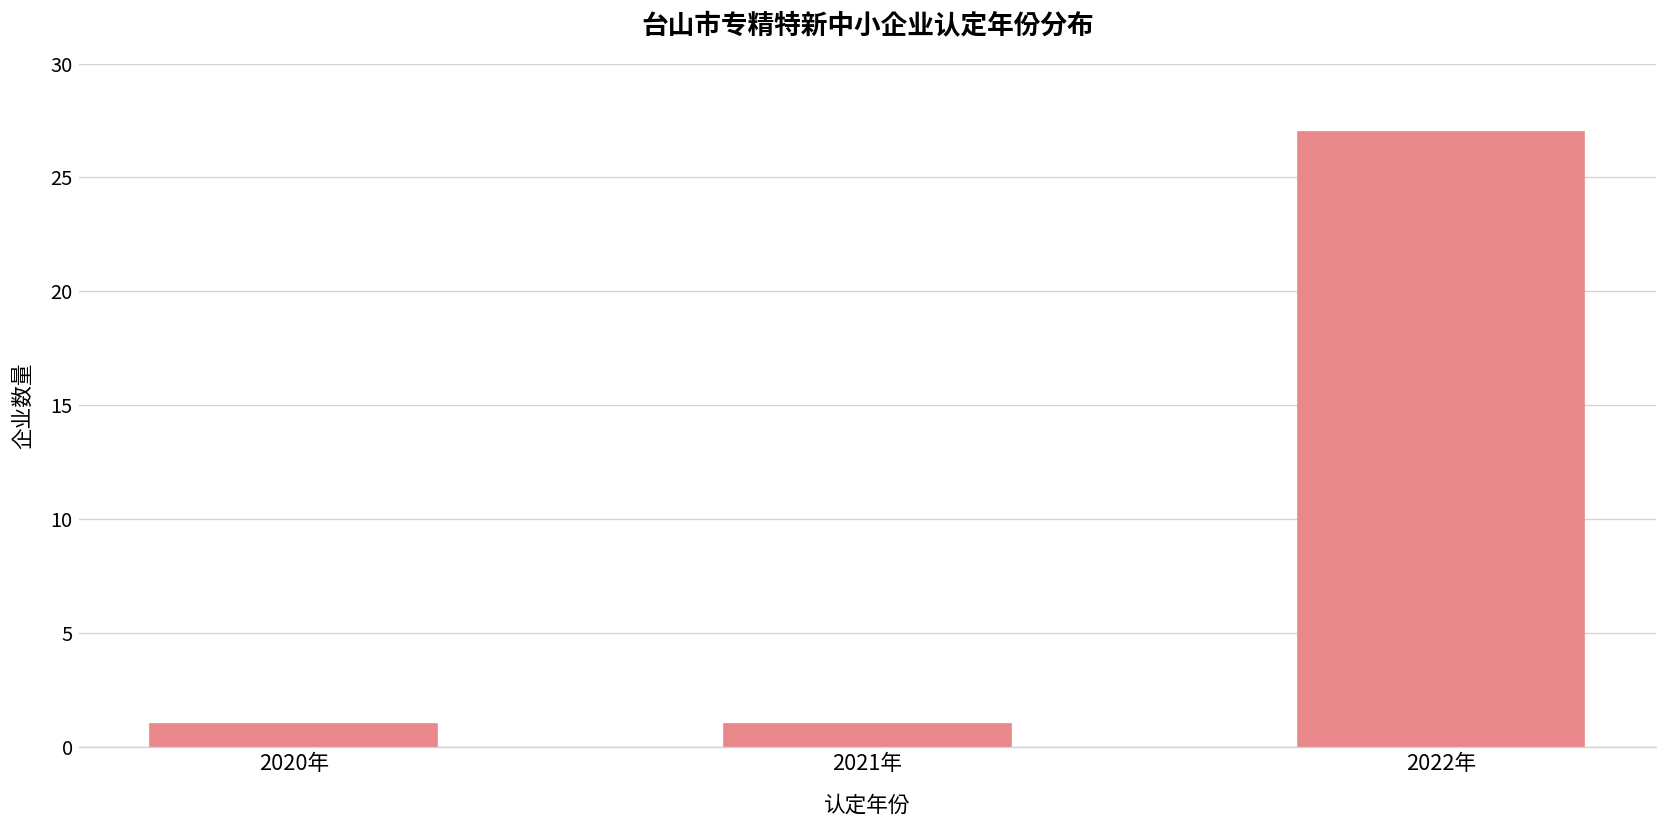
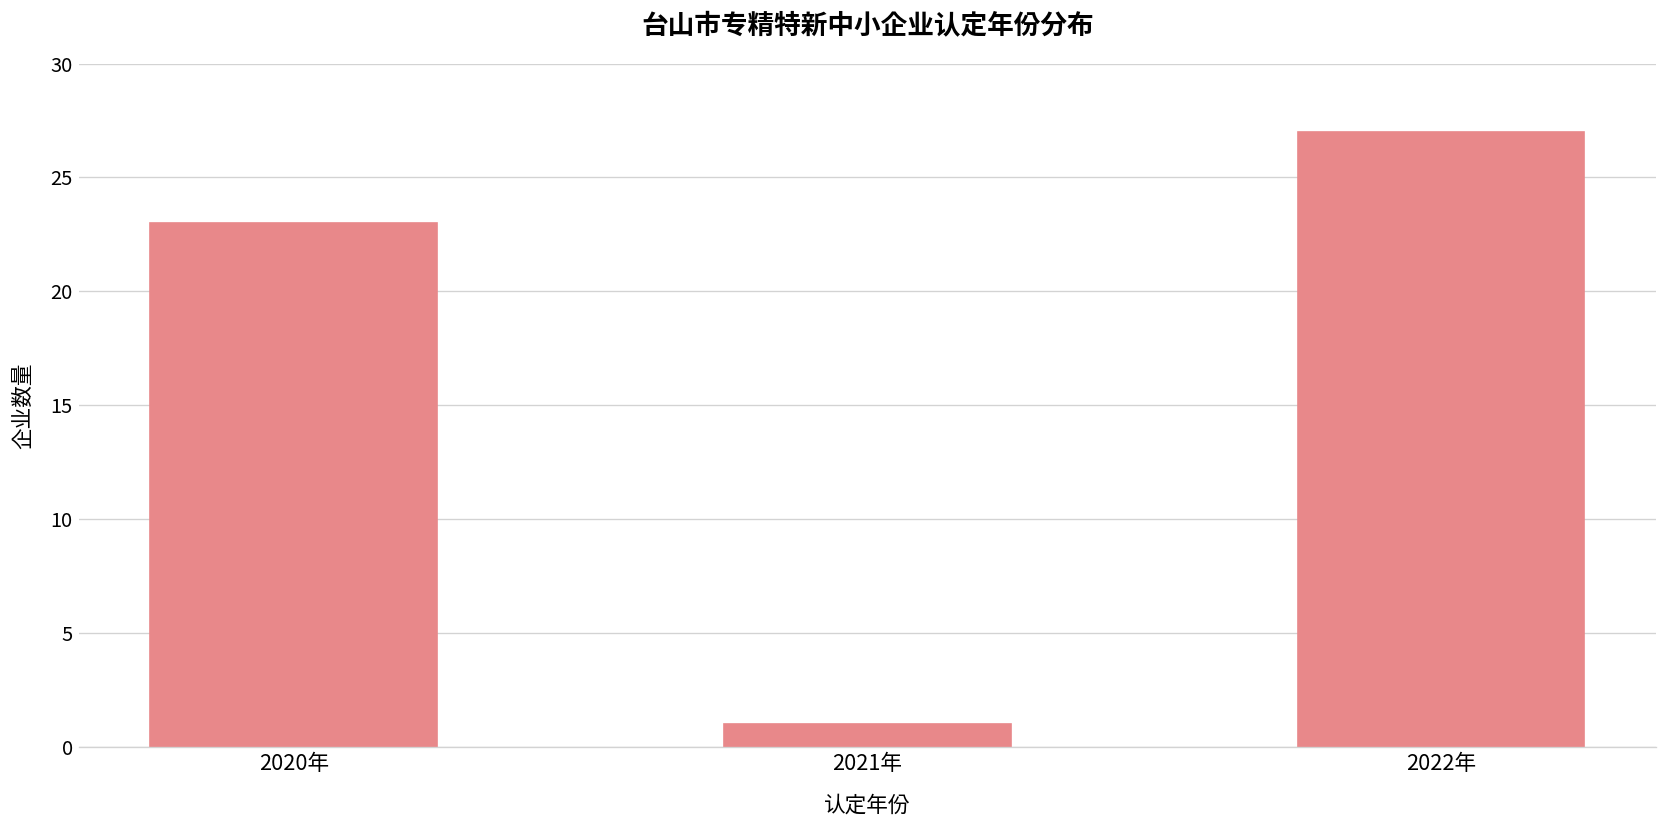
  {
-   "2020年": 1,
+   "2020年": 23,
    "2021年": 1,
    "2022年": 27
  }
